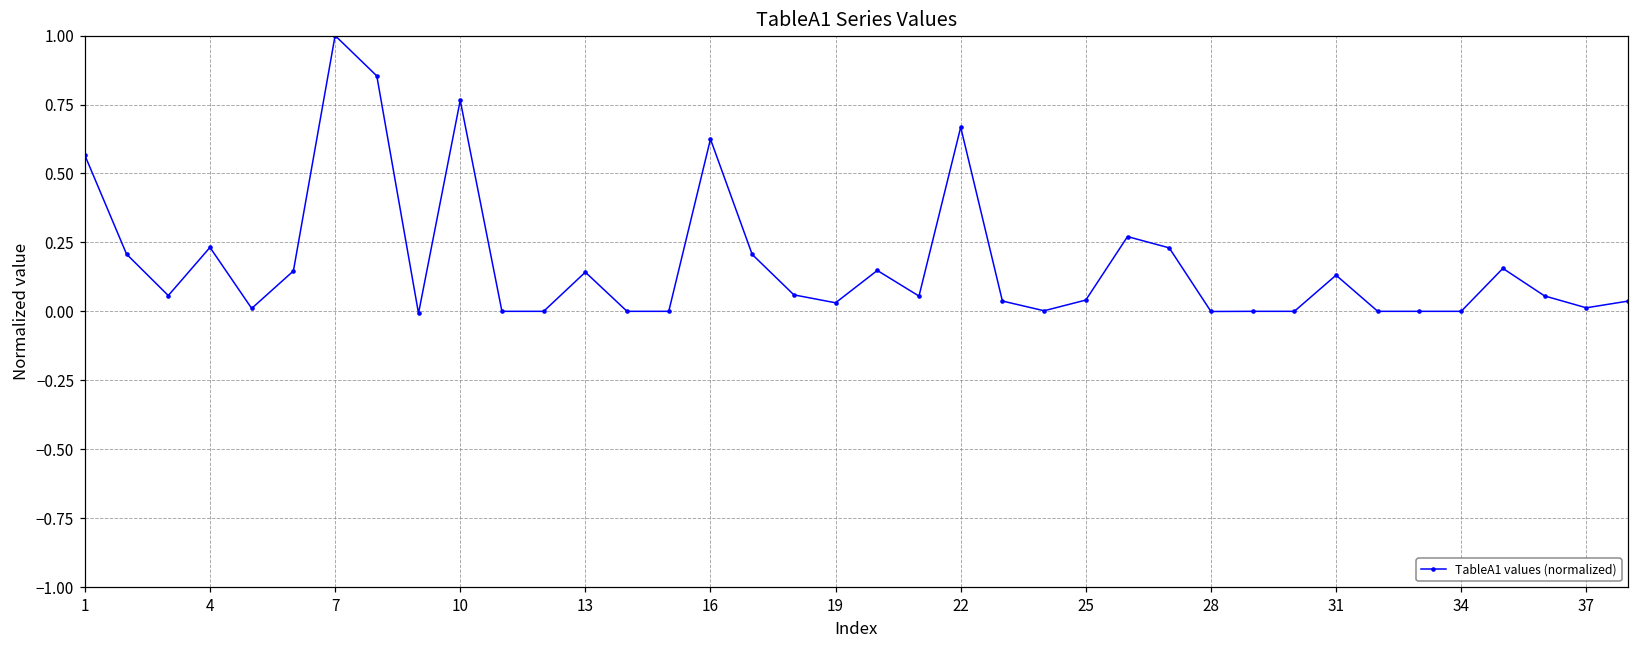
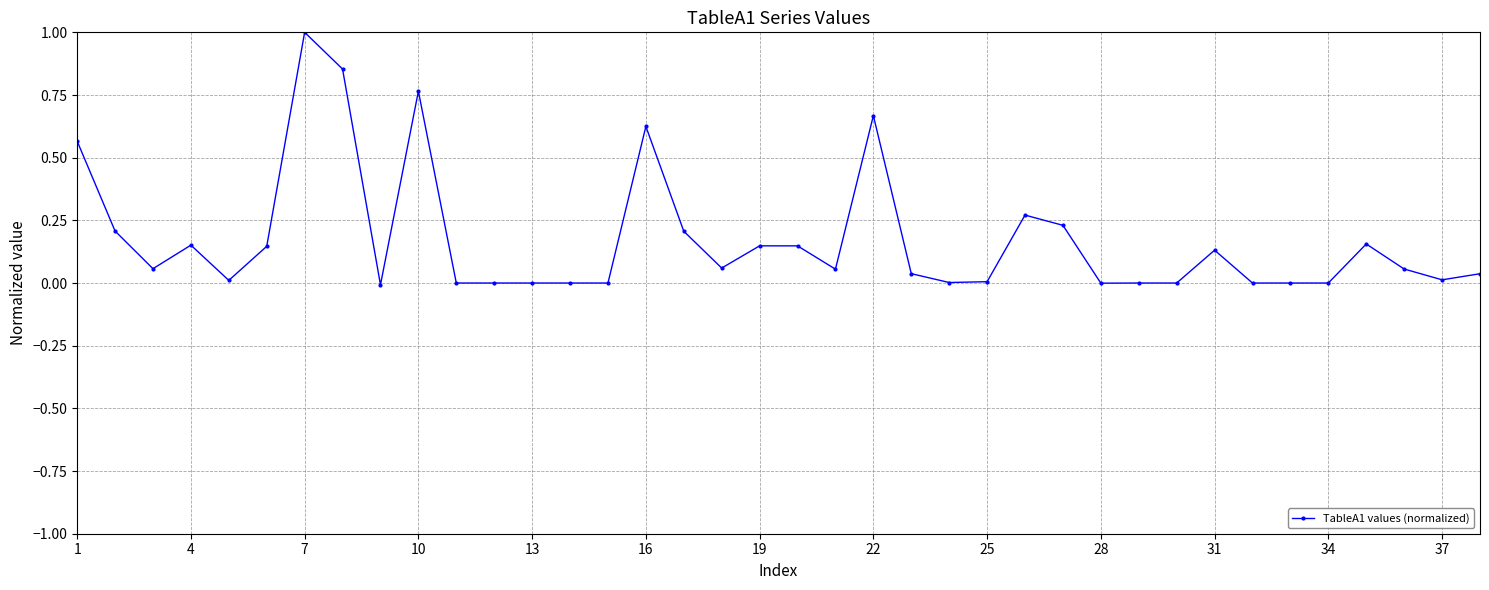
  {
    "1": 0.57,
-   "4": 0.23,
+   "4": 0.15,
    "7": 1.00,
    "10": 0.77,
-   "13": 0.14,
+   "13": 0.00,
    "16": 0.62,
-   "19": 0.03,
+   "19": 0.15,
    "22": 0.67,
-   "25": 0.04,
+   "25": 0.01,
    "28": 0.00,
    "31": 0.13,
    "34": 0.00,
    "37": 0.01
  }
